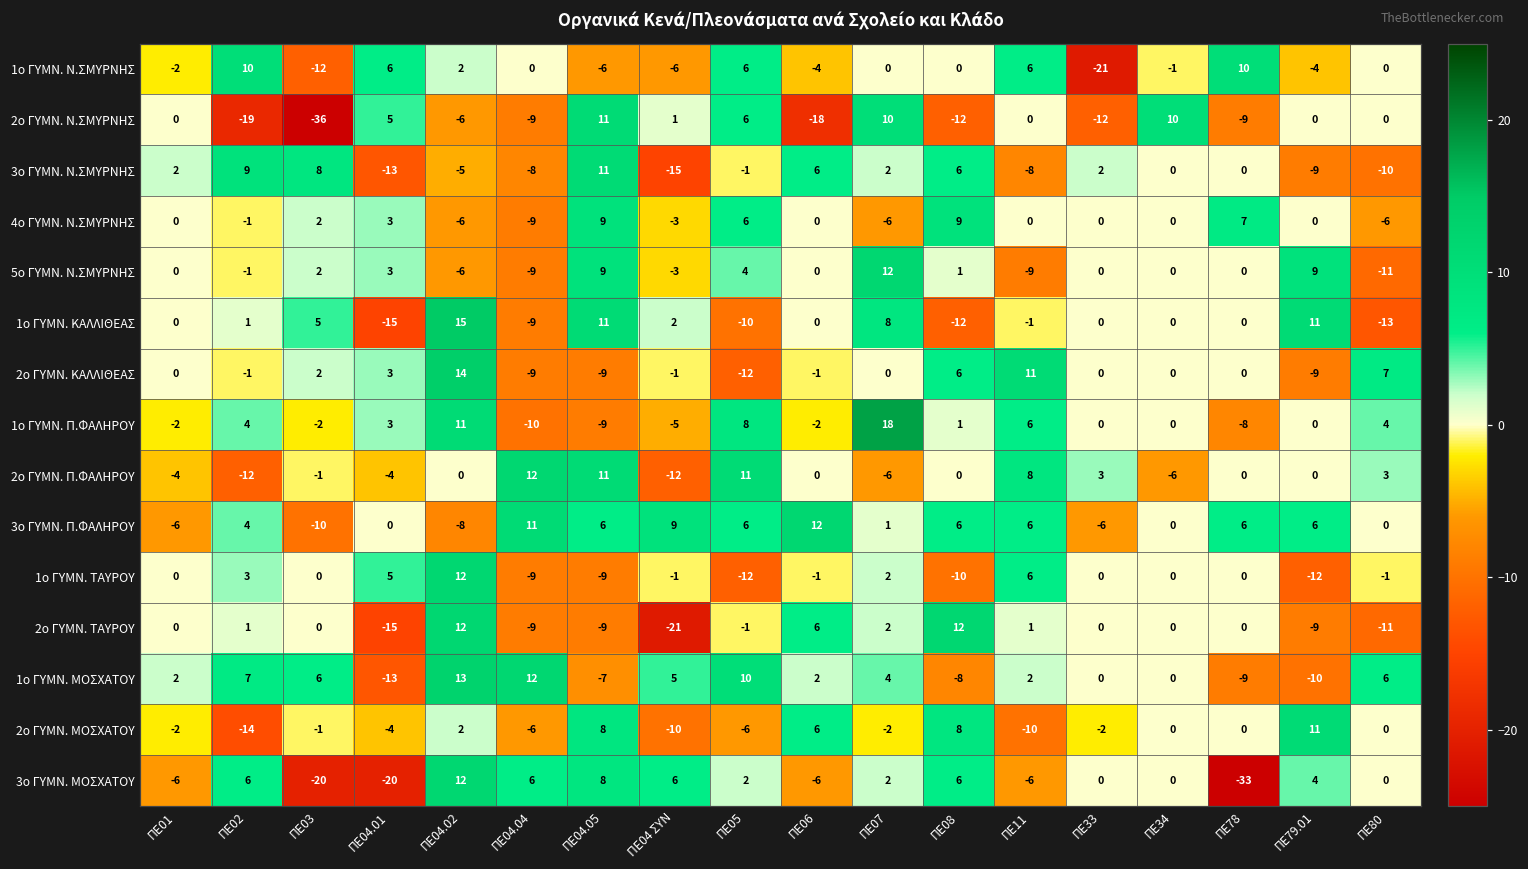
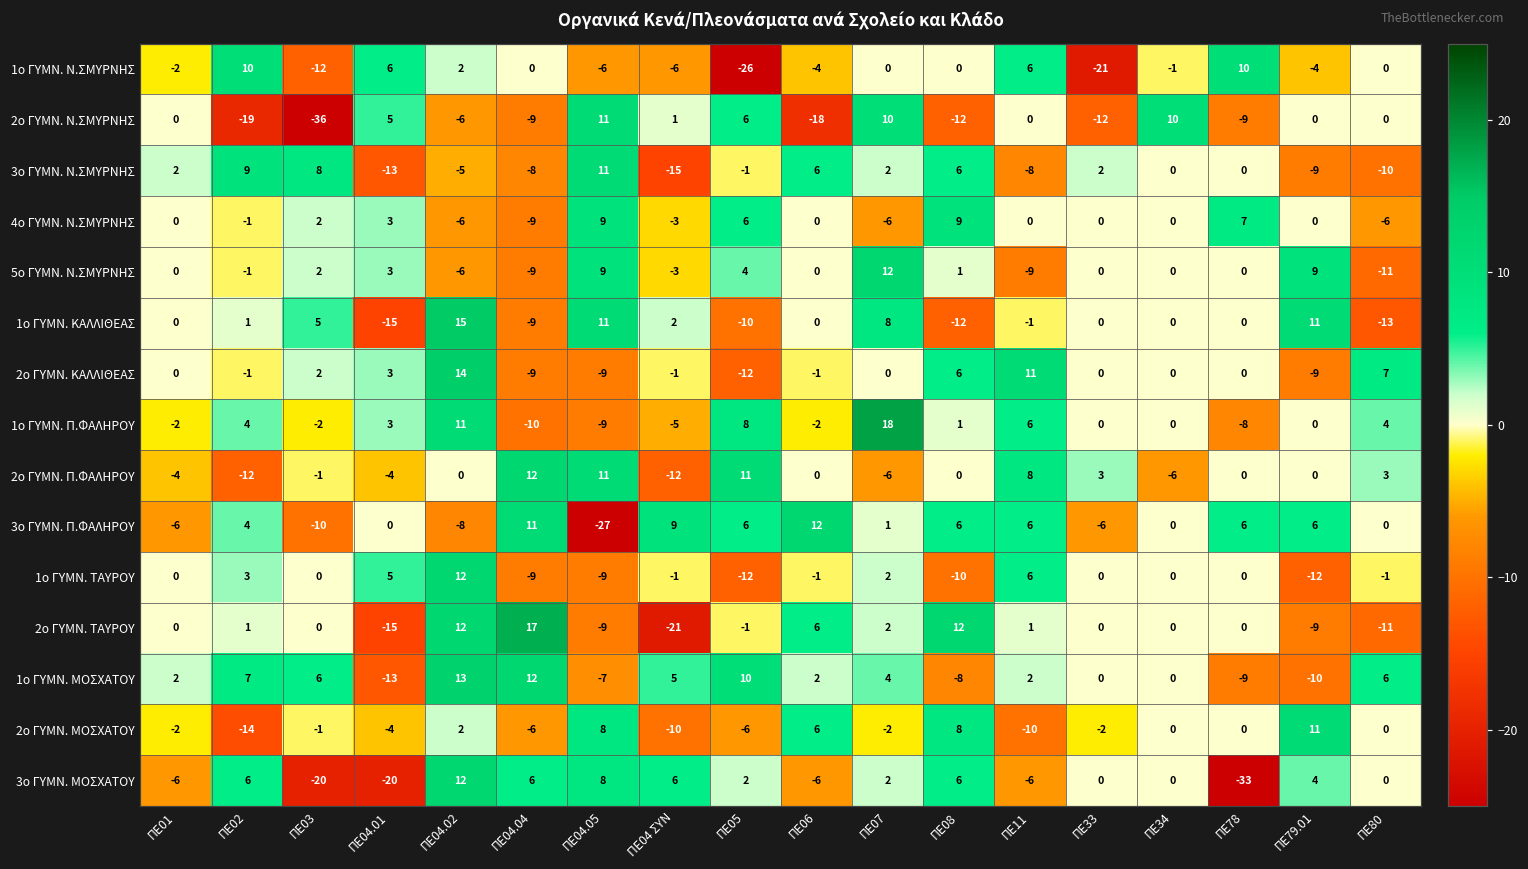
  {
    "1ο ΓΥΜΝ. Ν.ΣΜΥΡΝΗΣ": {
      "ΠΕ01": -2,
      "ΠΕ02": 10,
      "ΠΕ03": -12,
      "ΠΕ04.01": 6,
      "ΠΕ04.02": 2,
      "ΠΕ04.04": 0,
      "ΠΕ04.05": -6,
      "ΠΕ04 ΣΥΝ": -6,
-     "ΠΕ05": 6,
+     "ΠΕ05": -26,
      "ΠΕ06": -4,
      "ΠΕ07": 0,
      "ΠΕ08": 0,
      "ΠΕ11": 6,
      "ΠΕ33": -21,
      "ΠΕ34": -1,
      "ΠΕ78": 10,
      "ΠΕ79.01": -4,
      "ΠΕ80": 0
    },
    "3ο ΓΥΜΝ. Π.ΦΑΛΗΡΟΥ": {
      "ΠΕ01": -6,
      "ΠΕ02": 4,
      "ΠΕ03": -10,
      "ΠΕ04.01": 0,
      "ΠΕ04.02": -8,
      "ΠΕ04.04": 11,
-     "ΠΕ04.05": 6,
+     "ΠΕ04.05": -27,
      "ΠΕ04 ΣΥΝ": 9,
      "ΠΕ05": 6,
      "ΠΕ06": 12,
      "ΠΕ07": 1,
      "ΠΕ08": 6,
      "ΠΕ11": 6,
      "ΠΕ33": -6,
      "ΠΕ34": 0,
      "ΠΕ78": 6,
      "ΠΕ79.01": 6,
      "ΠΕ80": 0
    },
    "2ο ΓΥΜΝ. ΤΑΥΡΟΥ": {
      "ΠΕ01": 0,
      "ΠΕ02": 1,
      "ΠΕ03": 0,
      "ΠΕ04.01": -15,
      "ΠΕ04.02": 12,
-     "ΠΕ04.04": -9,
+     "ΠΕ04.04": 17,
      "ΠΕ04.05": -9,
      "ΠΕ04 ΣΥΝ": -21,
      "ΠΕ05": -1,
      "ΠΕ06": 6,
      "ΠΕ07": 2,
      "ΠΕ08": 12,
      "ΠΕ11": 1,
      "ΠΕ33": 0,
      "ΠΕ34": 0,
      "ΠΕ78": 0,
      "ΠΕ79.01": -9,
      "ΠΕ80": -11
    }
  }
